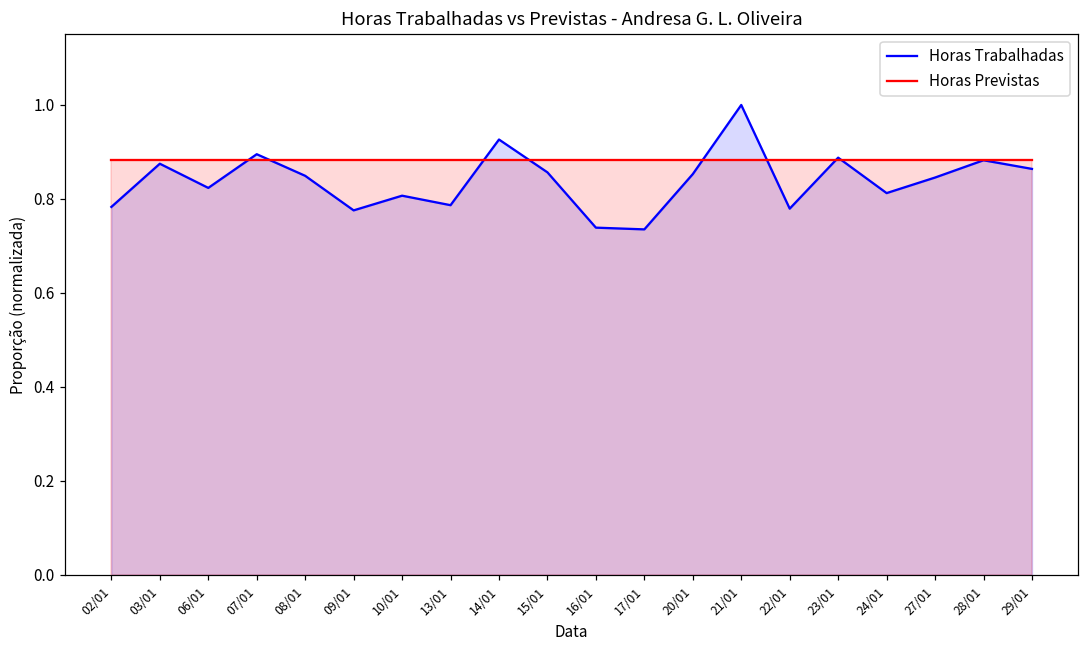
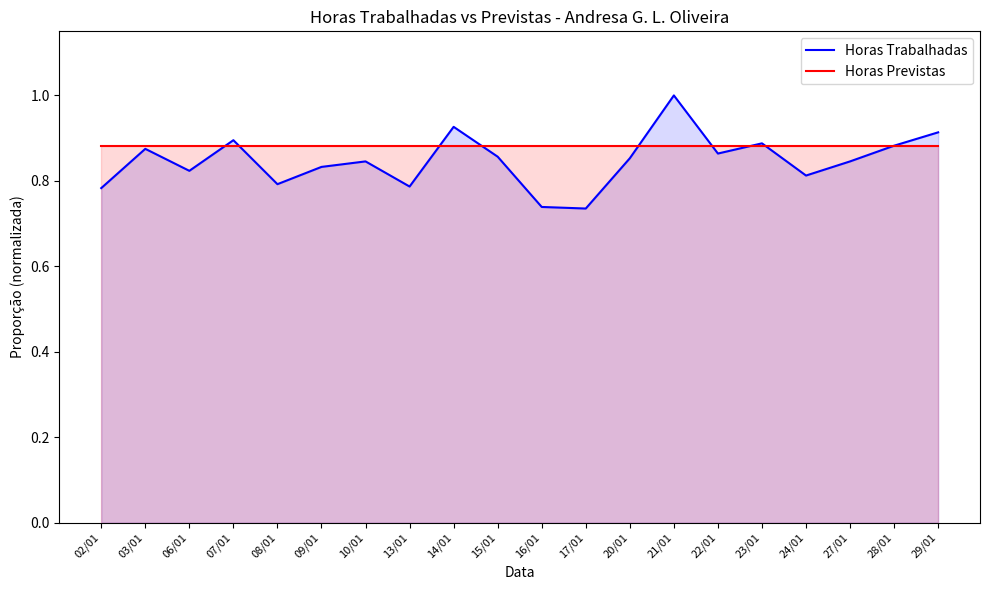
  {
    "Horas Trabalhadas": {
      "02/01": 0.78,
      "03/01": 0.88,
      "06/01": 0.82,
      "07/01": 0.90,
-     "08/01": 0.85,
-     "09/01": 0.78,
-     "10/01": 0.81,
+     "08/01": 0.79,
+     "09/01": 0.83,
+     "10/01": 0.85,
      "13/01": 0.79,
      "14/01": 0.93,
      "15/01": 0.86,
      "16/01": 0.74,
      "17/01": 0.74,
      "20/01": 0.85,
      "21/01": 1.00,
-     "22/01": 0.78,
+     "22/01": 0.86,
      "24/01": 0.81,
      "27/01": 0.85,
-     "29/01": 0.86
+     "29/01": 0.91
    },
    "Horas Previstas": {
      "02/01": 0.88,
      "03/01": 0.88,
      "06/01": 0.88,
      "07/01": 0.88,
      "08/01": 0.88,
      "09/01": 0.88,
      "10/01": 0.88,
      "13/01": 0.88,
      "14/01": 0.88,
      "15/01": 0.88,
      "16/01": 0.88,
      "17/01": 0.88,
      "20/01": 0.88,
      "21/01": 0.88,
      "22/01": 0.88,
      "24/01": 0.88,
      "27/01": 0.88,
      "29/01": 0.88
    }
  }
